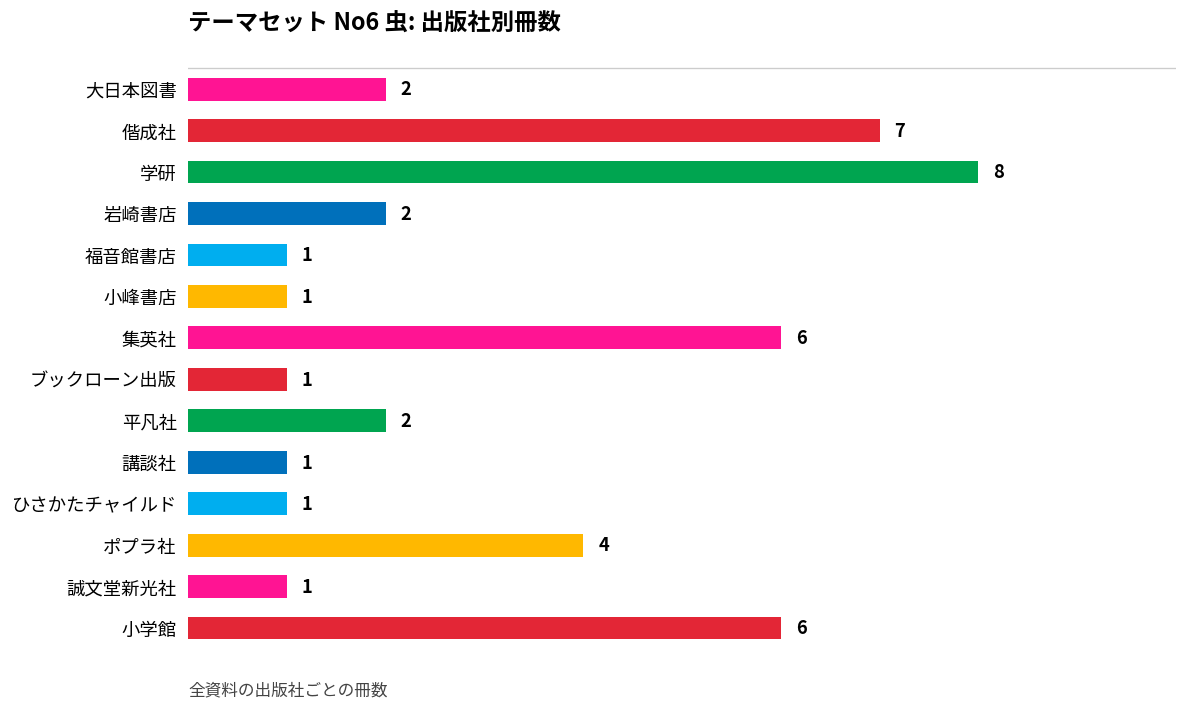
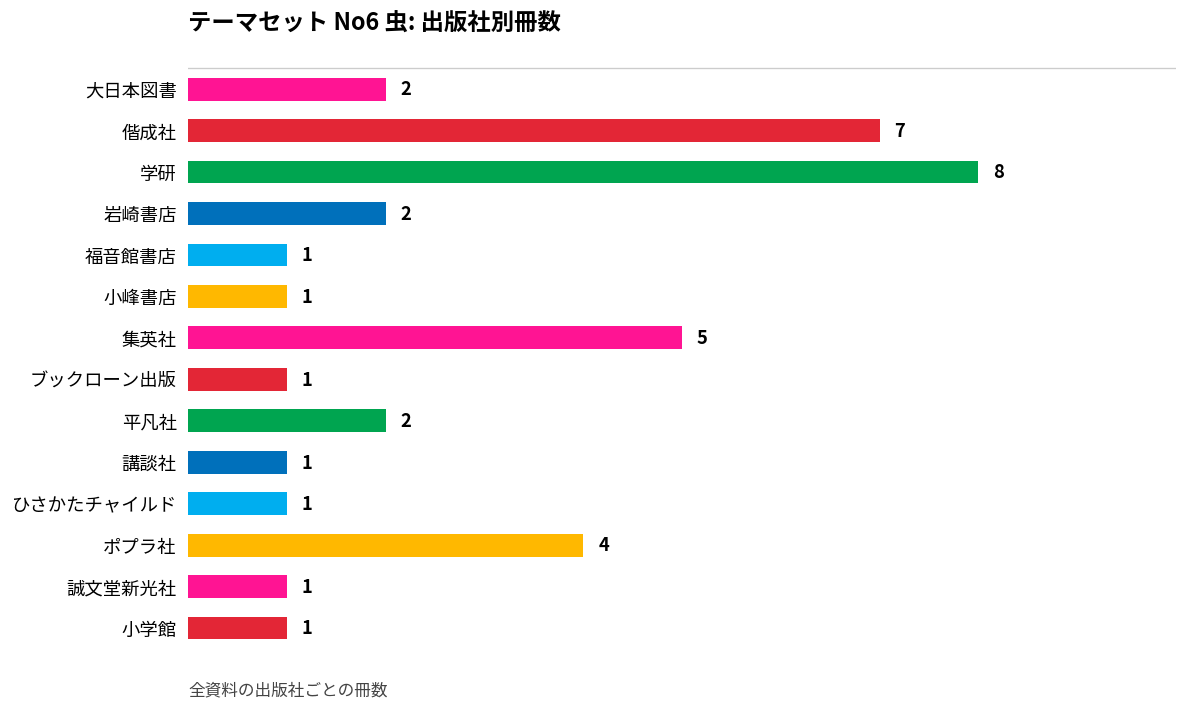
  {
    "大日本図書": 2,
    "偕成社": 7,
    "学研": 8,
    "岩崎書店": 2,
    "福音館書店": 1,
    "小峰書店": 1,
-   "集英社": 6,
+   "集英社": 5,
    "ブックローン出版": 1,
    "平凡社": 2,
    "講談社": 1,
    "ひさかたチャイルド": 1,
    "ポプラ社": 4,
    "誠文堂新光社": 1,
-   "小学館": 6
+   "小学館": 1
  }
